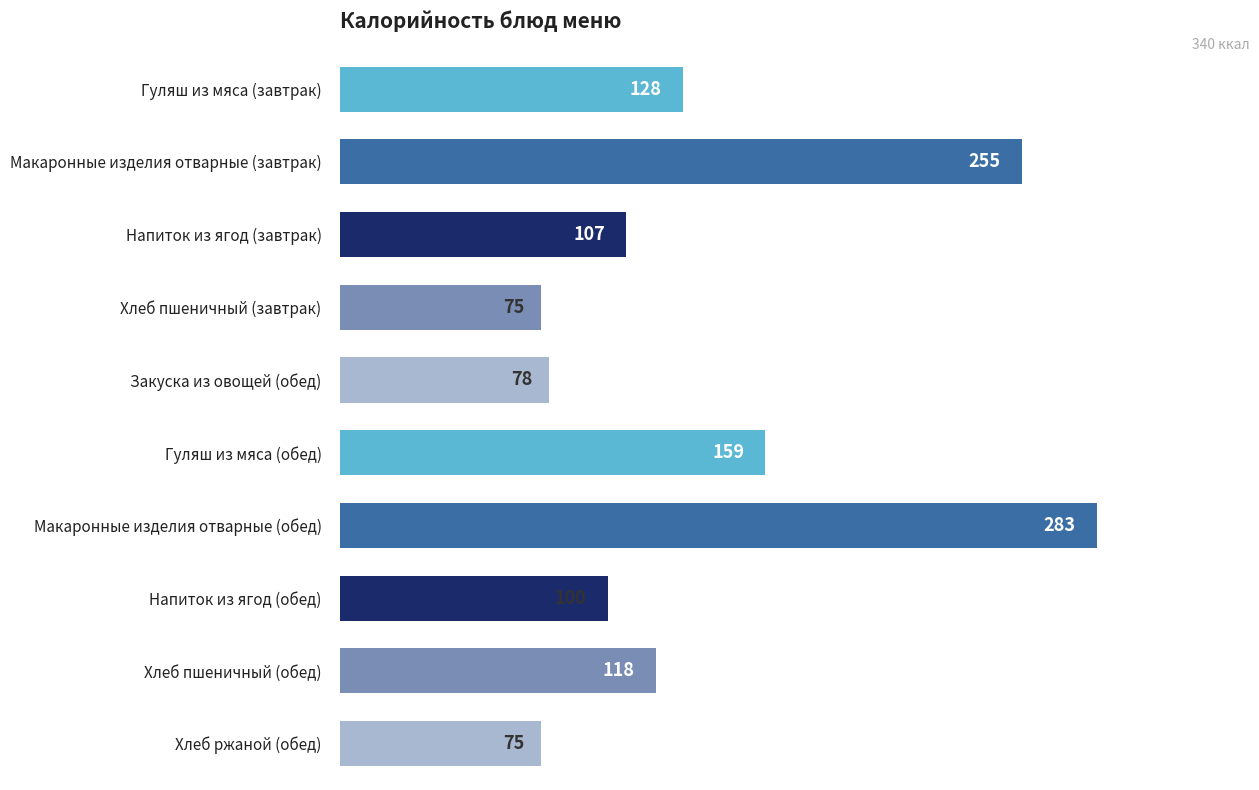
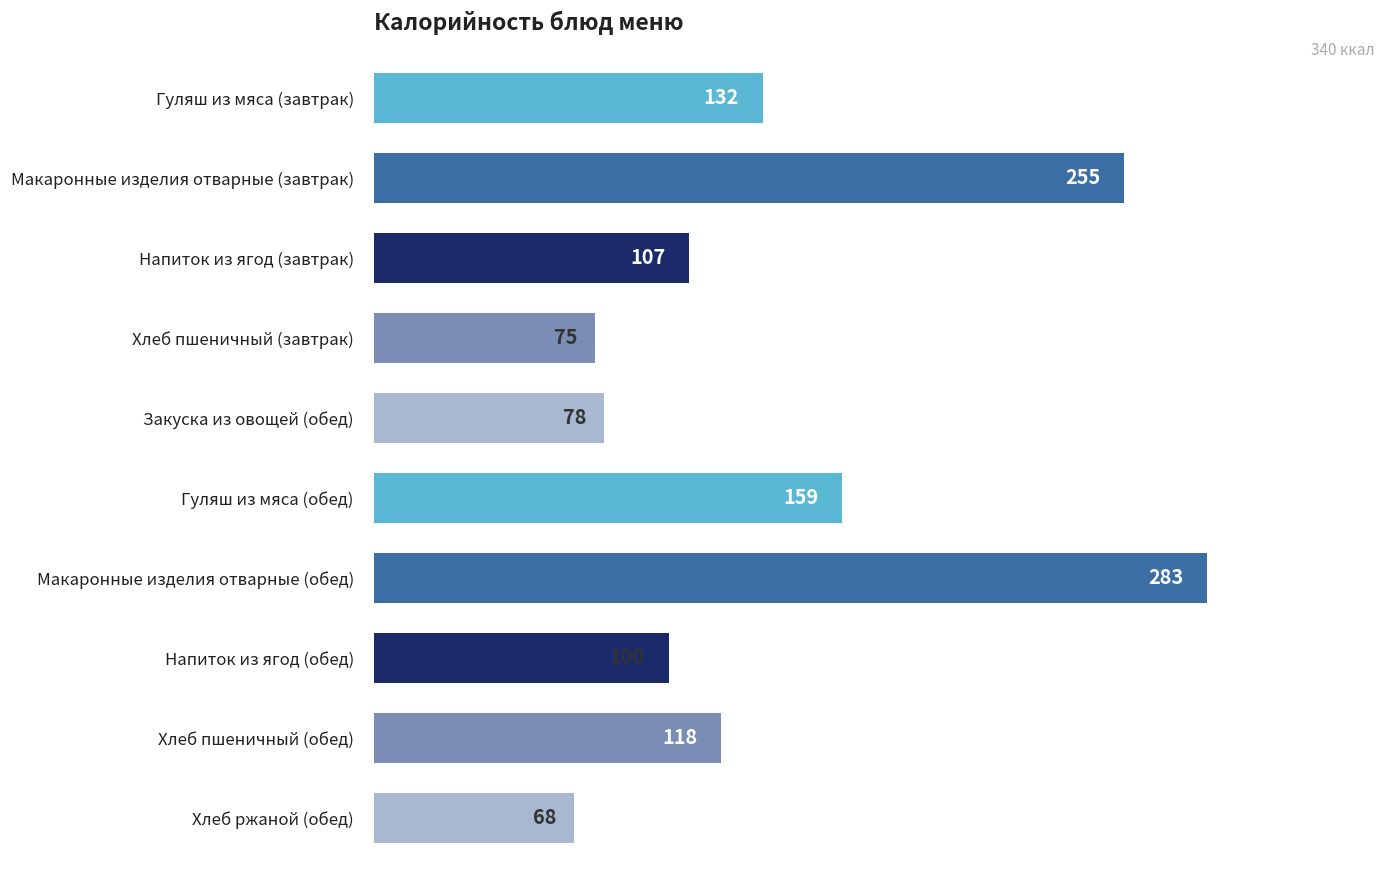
  {
-   "Гуляш из мяса (завтрак)": 128,
+   "Гуляш из мяса (завтрак)": 132,
    "Макаронные изделия отварные (завтрак)": 255,
    "Напиток из ягод (завтрак)": 107,
    "Хлеб пшеничный (завтрак)": 75,
    "Закуска из овощей (обед)": 78,
    "Гуляш из мяса (обед)": 159,
    "Макаронные изделия отварные (обед)": 283,
    "Напиток из ягод (обед)": 100,
    "Хлеб пшеничный (обед)": 118,
-   "Хлеб ржаной (обед)": 75
+   "Хлеб ржаной (обед)": 68
  }
